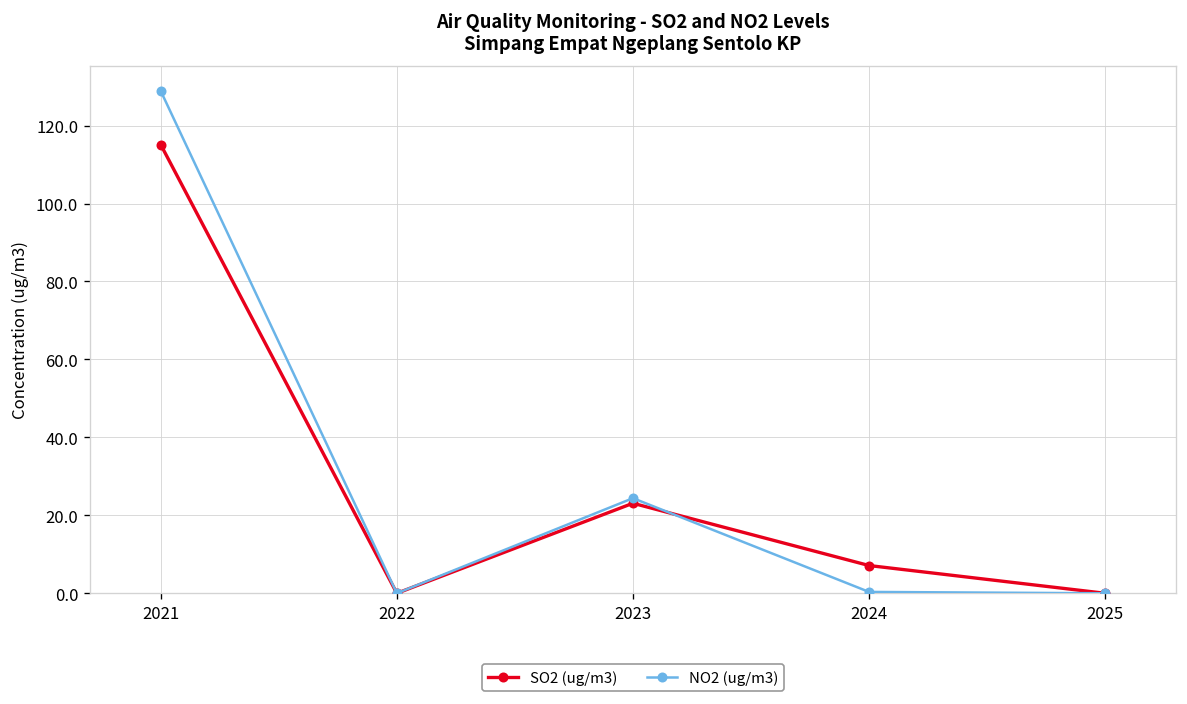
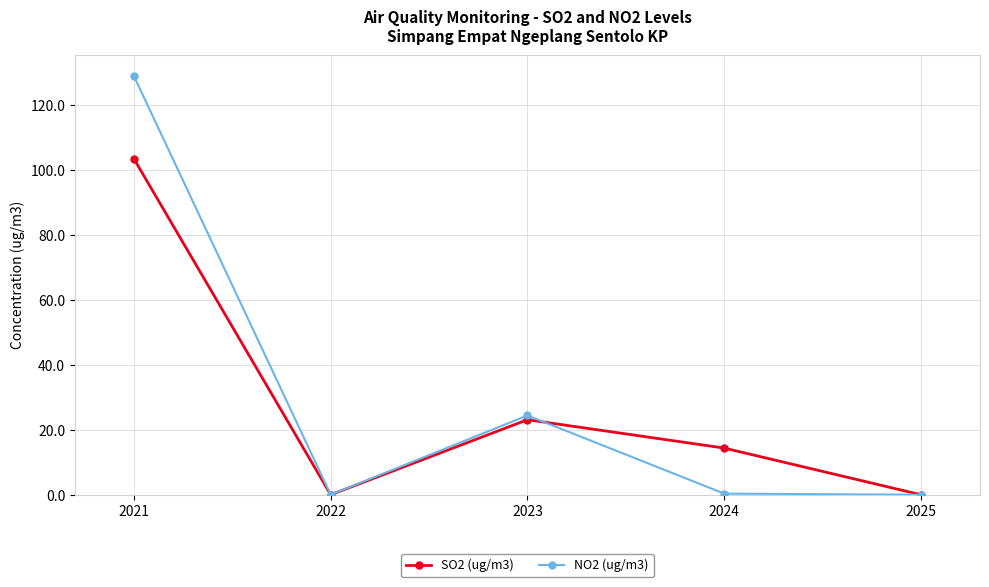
  {
    "SO2 (ug/m3)": {
-     "2021": 115,
+     "2021": 103,
      "2023": 23,
-     "2024": 7
+     "2024": 14
    },
    "NO2 (ug/m3)": {
      "2021": 129,
      "2023": 24,
      "2024": 0
    }
  }
